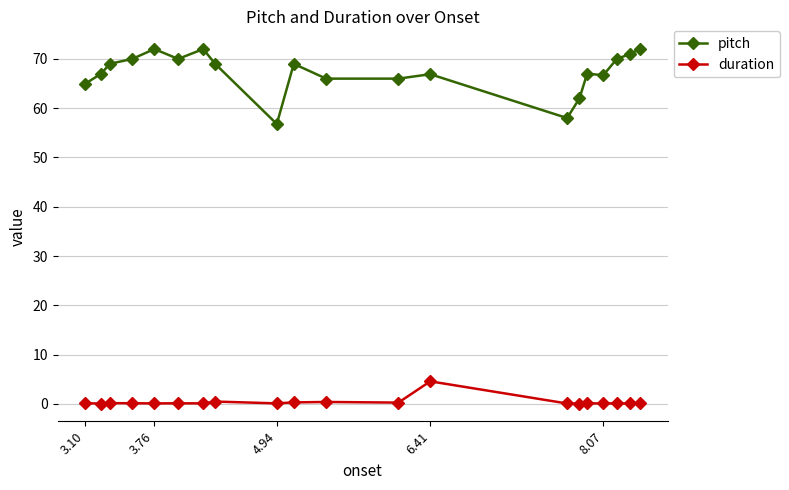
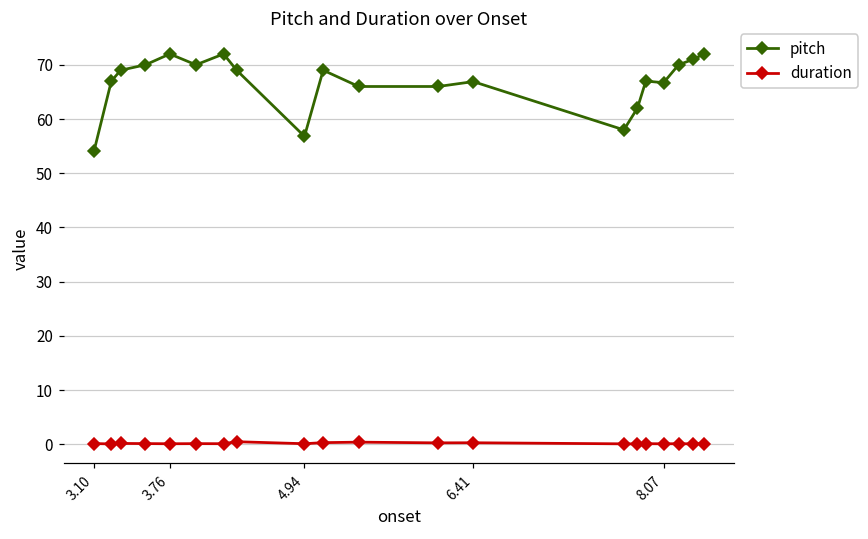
  {
    "pitch": {
-     "3.10": 65,
+     "3.10": 54,
      "3.76": 72,
      "4.94": 57,
      "6.41": 67,
      "8.07": 67
    },
    "duration": {
      "3.10": 0,
      "3.76": 0,
      "4.94": 0,
-     "6.41": 5,
+     "6.41": 0,
      "8.07": 0
    }
  }
